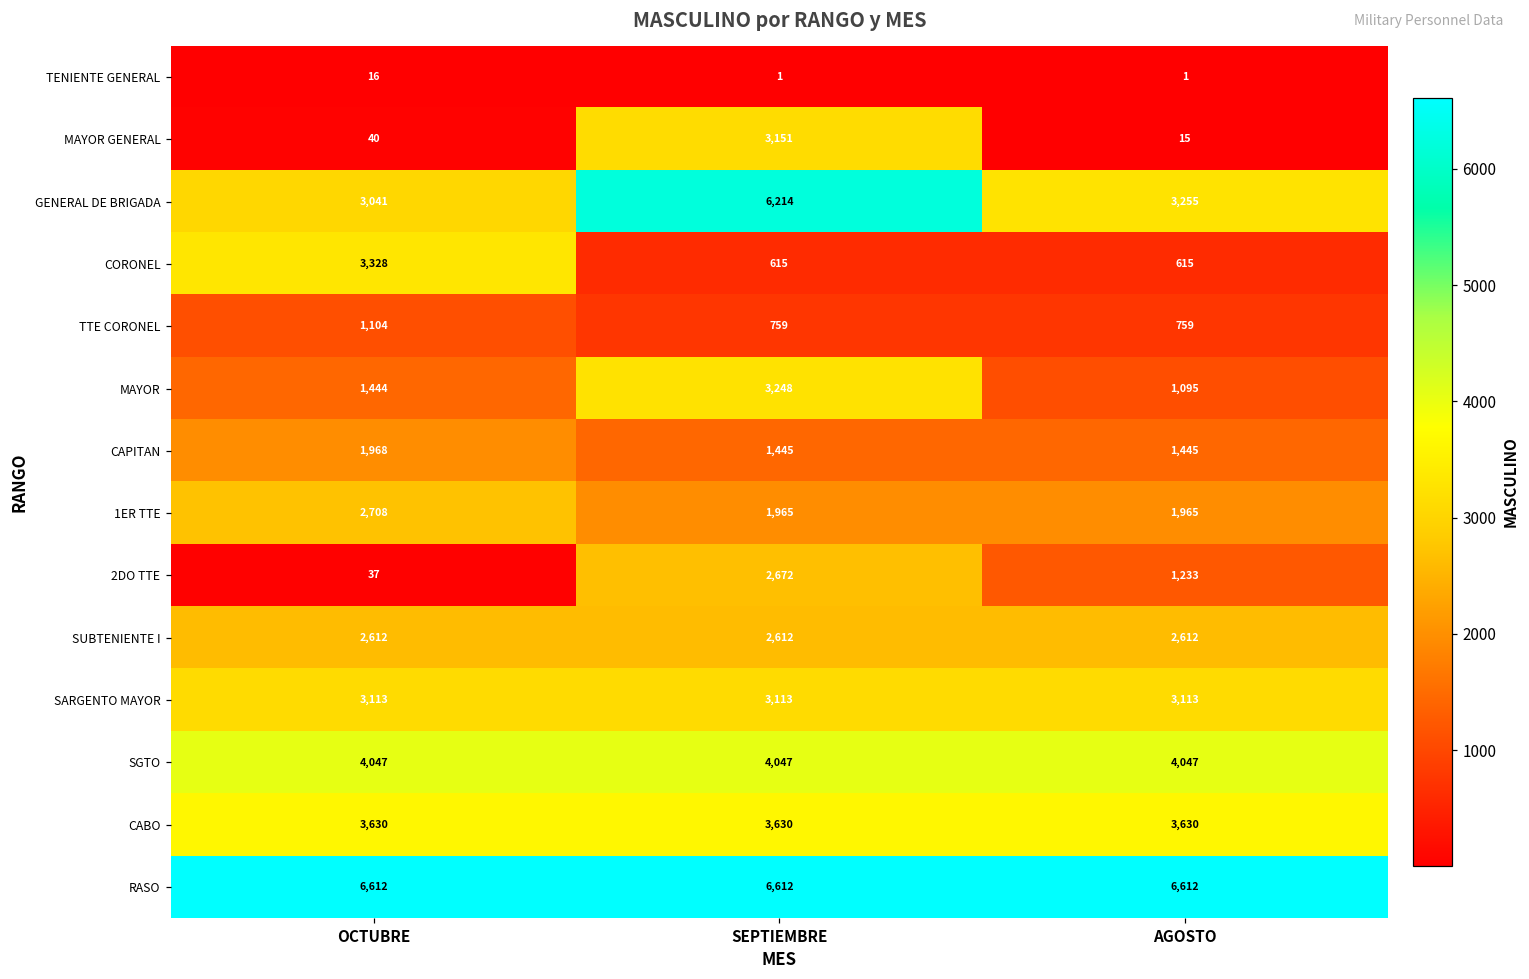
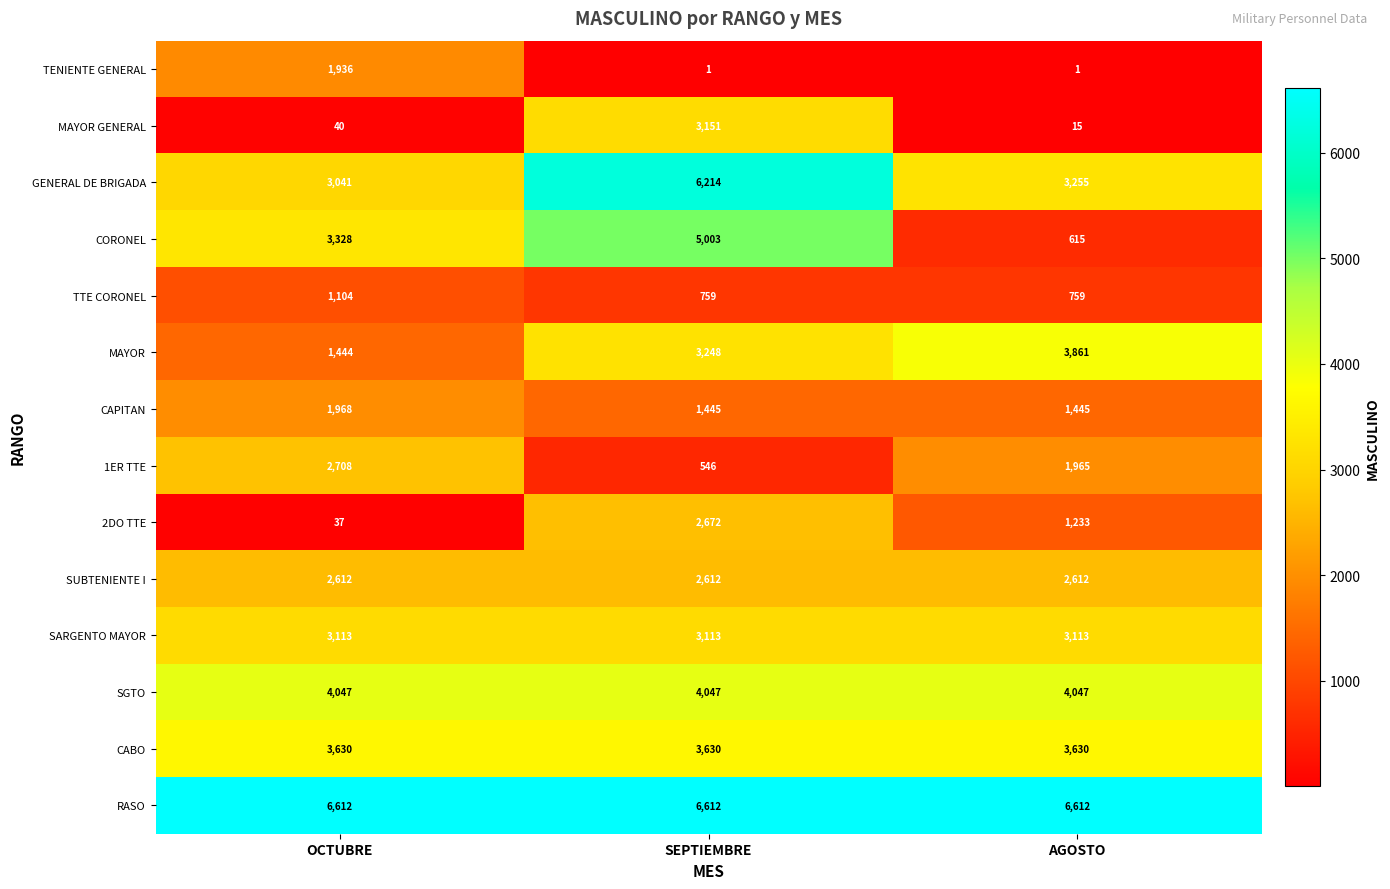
  {
    "TENIENTE GENERAL": {
-     "OCTUBRE": "16",
+     "OCTUBRE": "1,936",
      "SEPTIEMBRE": "1",
      "AGOSTO": "1"
    },
    "MAYOR GENERAL": {
      "OCTUBRE": "40",
      "SEPTIEMBRE": "3,151",
      "AGOSTO": "15"
    },
    "GENERAL DE BRIGADA": {
      "OCTUBRE": "3,041",
      "SEPTIEMBRE": "6,214",
      "AGOSTO": "3,255"
    },
    "CORONEL": {
      "OCTUBRE": "3,328",
-     "SEPTIEMBRE": "615",
+     "SEPTIEMBRE": "5,003",
      "AGOSTO": "615"
    },
    "TTE CORONEL": {
      "OCTUBRE": "1,104",
      "SEPTIEMBRE": "759",
      "AGOSTO": "759"
    },
    "MAYOR": {
      "OCTUBRE": "1,444",
      "SEPTIEMBRE": "3,248",
-     "AGOSTO": "1,095"
+     "AGOSTO": "3,861"
    },
    "CAPITAN": {
      "OCTUBRE": "1,968",
      "SEPTIEMBRE": "1,445",
      "AGOSTO": "1,445"
    },
    "1ER TTE": {
      "OCTUBRE": "2,708",
-     "SEPTIEMBRE": "1,965",
+     "SEPTIEMBRE": "546",
      "AGOSTO": "1,965"
    },
    "2DO TTE": {
      "OCTUBRE": "37",
      "SEPTIEMBRE": "2,672",
      "AGOSTO": "1,233"
    },
    "SUBTENIENTE I": {
      "OCTUBRE": "2,612",
      "SEPTIEMBRE": "2,612",
      "AGOSTO": "2,612"
    },
    "SARGENTO MAYOR": {
      "OCTUBRE": "3,113",
      "SEPTIEMBRE": "3,113",
      "AGOSTO": "3,113"
    },
    "SGTO": {
      "OCTUBRE": "4,047",
      "SEPTIEMBRE": "4,047",
      "AGOSTO": "4,047"
    },
    "CABO": {
      "OCTUBRE": "3,630",
      "SEPTIEMBRE": "3,630",
      "AGOSTO": "3,630"
    },
    "RASO": {
      "OCTUBRE": "6,612",
      "SEPTIEMBRE": "6,612",
      "AGOSTO": "6,612"
    }
  }
